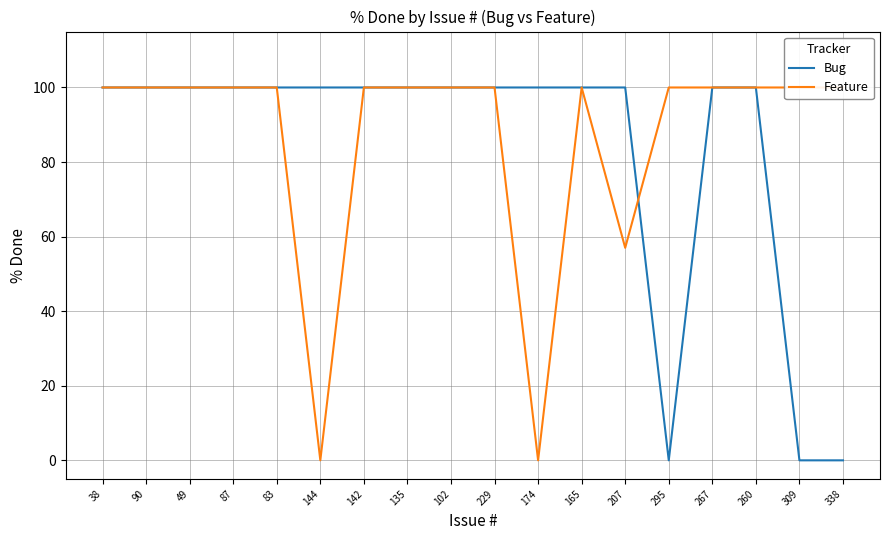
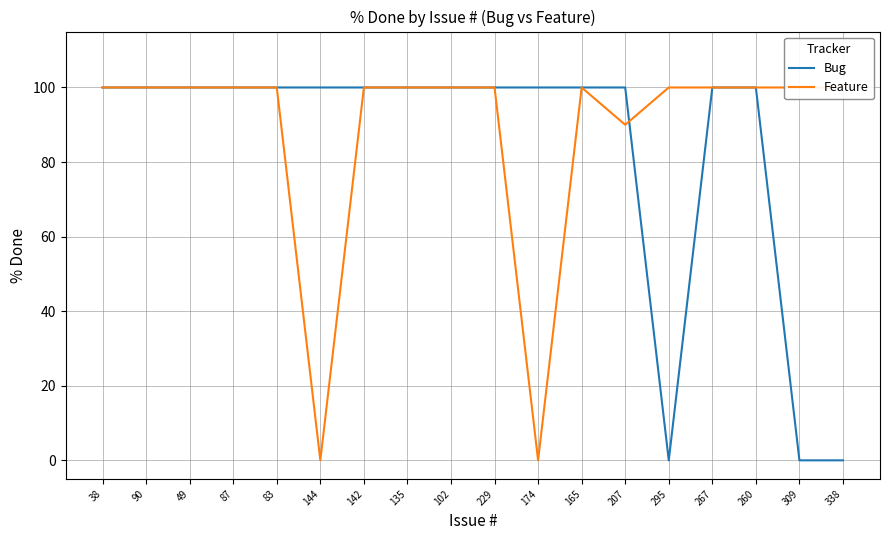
  {
    "Bug": {
      "144": 100,
      "174": 100,
      "207": 100,
      "295": 0,
      "309": 0,
      "338": 0
    },
    "Feature": {
      "144": 0,
      "174": 0,
-     "207": 57,
+     "207": 90,
      "295": 100
    }
  }
